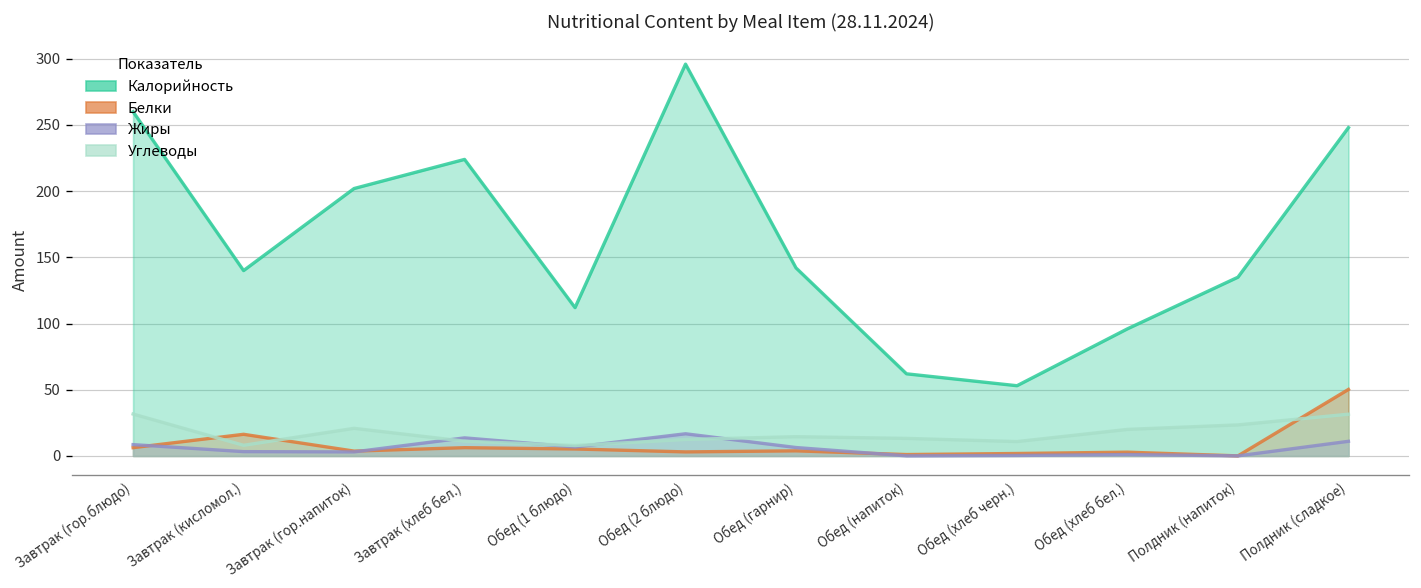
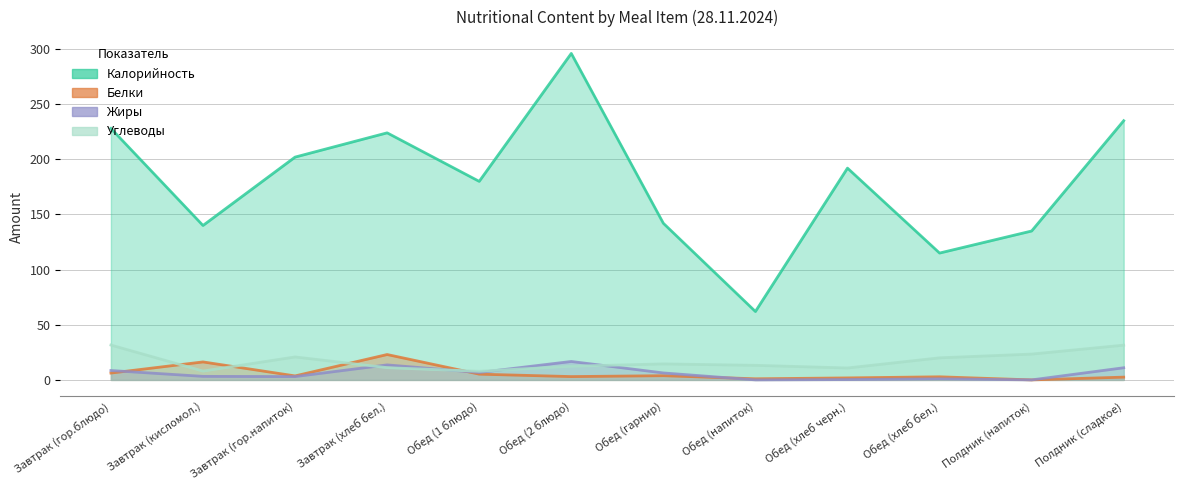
  {
    "Калорийность": {
-     "Завтрак (гор.блюдо)": 260,
+     "Завтрак (гор.блюдо)": 228,
      "Завтрак (кисломол.)": 140,
      "Завтрак (гор.напиток)": 202,
      "Завтрак (хлеб бел.)": 224,
-     "Обед (1 блюдо)": 112,
+     "Обед (1 блюдо)": 180,
      "Обед (2 блюдо)": 296,
      "Обед (гарнир)": 142,
      "Обед (напиток)": 62,
-     "Обед (хлеб черн.)": 53,
-     "Обед (хлеб бел.)": 96,
+     "Обед (хлеб черн.)": 192,
+     "Обед (хлеб бел.)": 115,
      "Полдник (напиток)": 135,
-     "Полдник (сладкое)": 248
+     "Полдник (сладкое)": 235
    },
    "Белки": {
      "Завтрак (гор.блюдо)": 6,
      "Завтрак (кисломол.)": 16,
-     "Завтрак (хлеб бел.)": 6,
+     "Завтрак (хлеб бел.)": 23,
      "Обед (2 блюдо)": 3,
      "Обед (гарнир)": 4,
-     "Полдник (сладкое)": 50
+     "Полдник (сладкое)": 3
    }
  }
